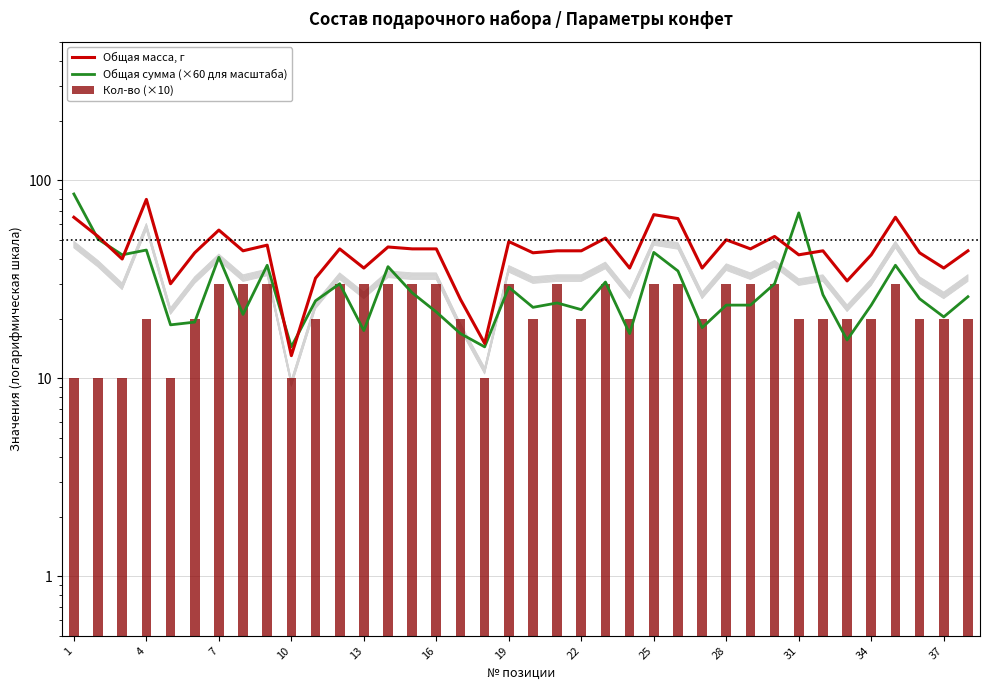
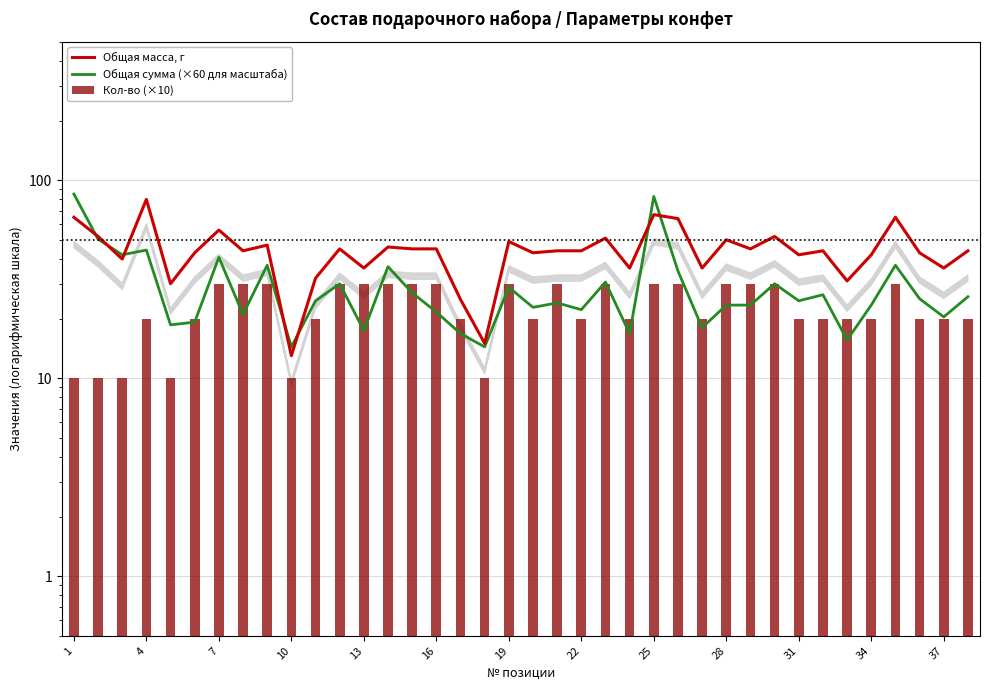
  {
    "Кол-во (×10)": {
      "1": 10,
      "4": 20,
      "7": 30,
      "10": 10,
      "13": 30,
      "16": 30,
      "19": 30,
      "22": 20,
      "25": 30,
      "28": 30,
      "31": 20,
      "34": 20,
      "37": 20
    },
    "Общая масса, г": {
      "1": 65,
      "4": 80,
      "7": 56,
      "10": 13,
      "13": 36,
      "16": 45,
      "19": 49,
      "22": 44,
      "25": 67,
      "28": 50,
      "31": 42,
      "34": 42,
      "37": 36
    },
    "Общая сумма (×60 для масштаба)": {
      "1": 85,
      "4": 44,
      "10": 14,
      "13": 17,
      "16": 22,
      "19": 29,
      "22": 22,
-     "25": 43,
+     "25": 83,
      "28": 23,
-     "31": 68,
+     "31": 25,
      "34": 23,
      "37": 20
    }
  }
